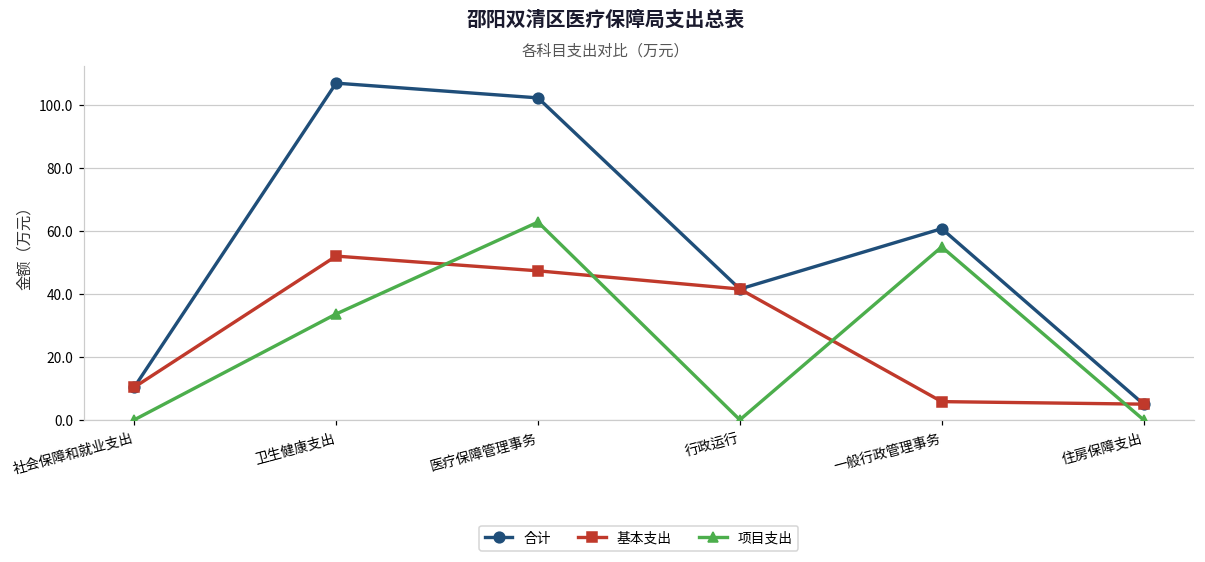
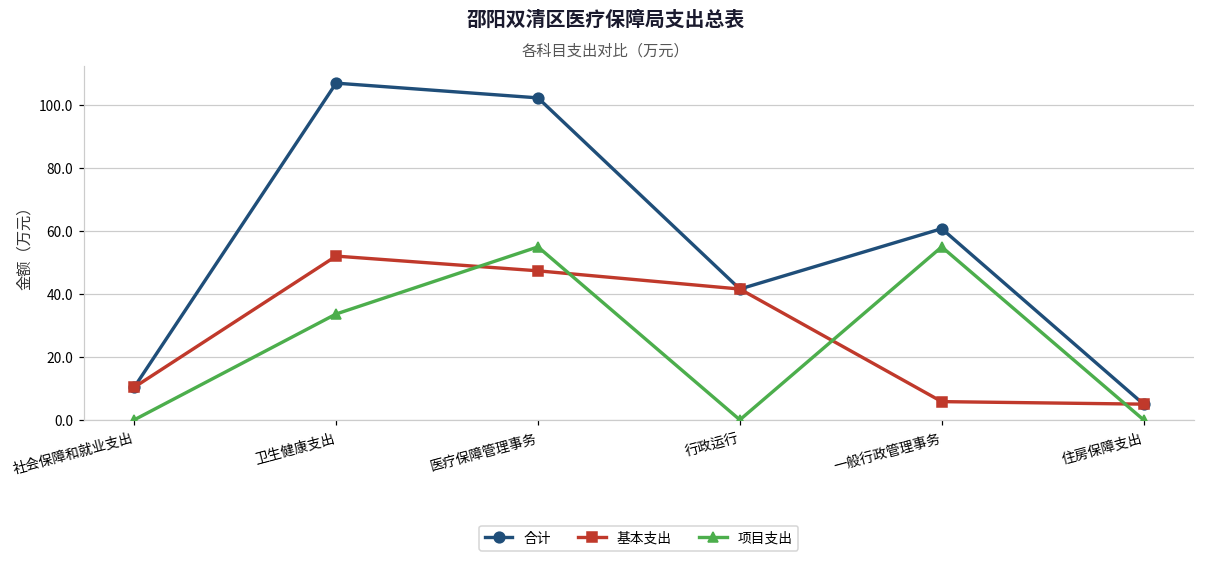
  {
    "合计": {
      "卫生健康支出": 107,
      "医疗保障管理事务": 102,
      "一般行政管理事务": 61
    },
    "基本支出": {
      "卫生健康支出": 52,
      "医疗保障管理事务": 47,
      "一般行政管理事务": 6
    },
    "项目支出": {
      "社会保障和就业支出": 0,
      "卫生健康支出": 34,
-     "医疗保障管理事务": 63,
+     "医疗保障管理事务": 55,
      "行政运行": 0,
      "一般行政管理事务": 55,
      "住房保障支出": 0
    }
  }
